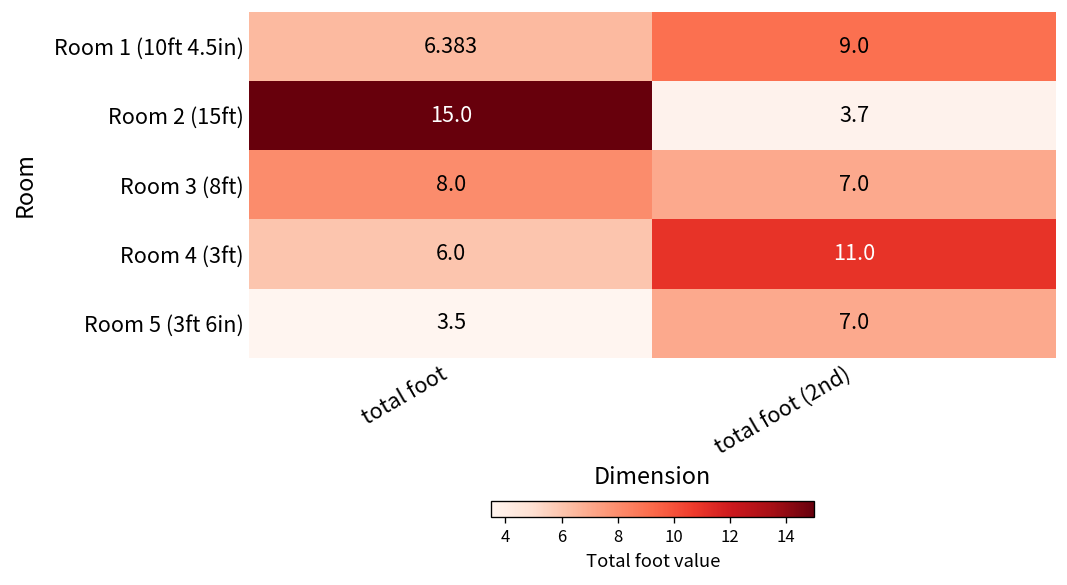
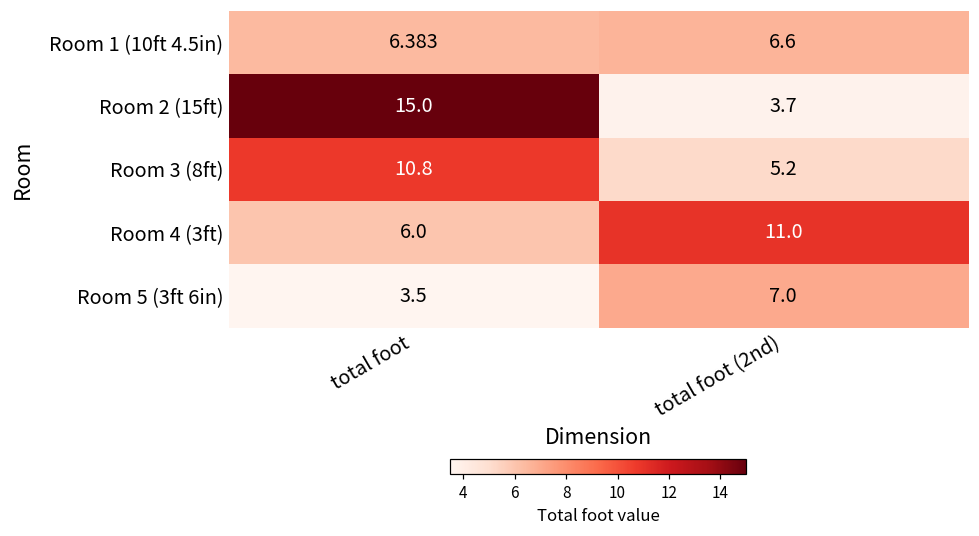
  {
    "Room 1 (10ft 4.5in)": {
      "total foot": 6.383,
-     "total foot (2nd)": 9.0
+     "total foot (2nd)": 6.6
    },
    "Room 2 (15ft)": {
      "total foot": 15.0,
      "total foot (2nd)": 3.7
    },
    "Room 3 (8ft)": {
-     "total foot": 8.0,
-     "total foot (2nd)": 7.0
+     "total foot": 10.8,
+     "total foot (2nd)": 5.2
    },
    "Room 4 (3ft)": {
      "total foot": 6.0,
      "total foot (2nd)": 11.0
    },
    "Room 5 (3ft 6in)": {
      "total foot": 3.5,
      "total foot (2nd)": 7.0
    }
  }
